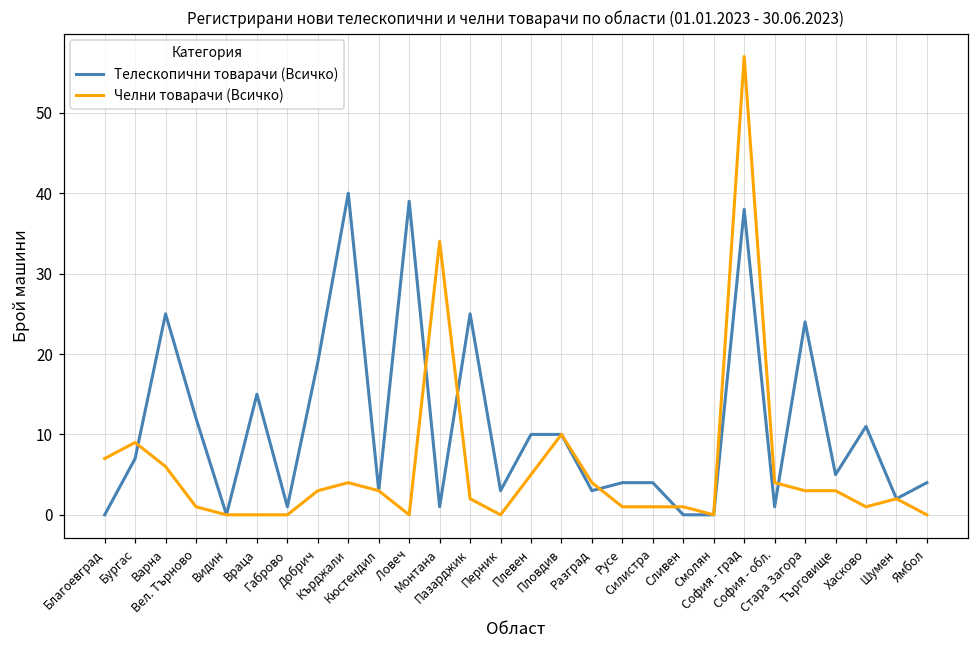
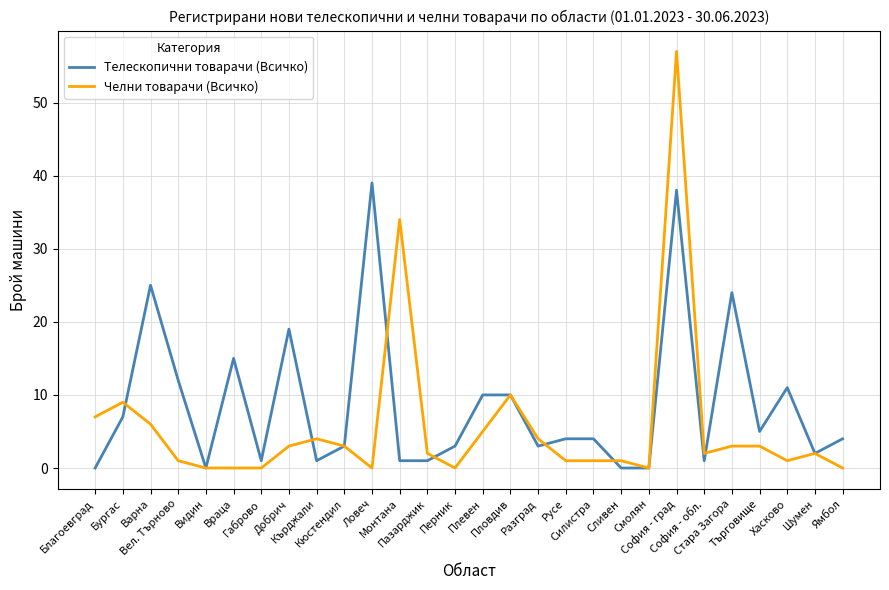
  {
    "Телескопични товарачи (Всичко)": {
      "Благоевград": 0,
      "Бургас": 7,
      "Варна": 25,
      "Вел. Търново": 12,
      "Враца": 15,
      "Габрово": 1,
      "Добрич": 19,
-     "Кърджали": 40,
+     "Кърджали": 1,
      "Ловеч": 39,
      "Монтана": 1,
-     "Пазарджик": 25,
+     "Пазарджик": 1,
      "Перник": 3,
      "Плевен": 10,
      "Разград": 3,
      "Русе": 4,
      "Силистра": 4,
      "Сливен": 0,
      "София - град": 38,
      "София - обл.": 1,
      "Стара Загора": 24,
      "Търговище": 5,
      "Хасково": 11,
      "Ямбол": 4
    },
    "Челни товарачи (Всичко)": {
      "Благоевград": 7,
      "Бургас": 9,
      "Варна": 6,
      "Вел. Търново": 1,
      "Враца": 0,
      "Габрово": 0,
      "Добрич": 3,
      "Кърджали": 4,
      "Ловеч": 0,
      "Монтана": 34,
      "Пазарджик": 2,
      "Перник": 0,
      "Плевен": 5,
      "Разград": 4,
      "Русе": 1,
      "Силистра": 1,
      "Сливен": 1,
      "София - град": 57,
-     "София - обл.": 4,
+     "София - обл.": 2,
      "Стара Загора": 3,
      "Търговище": 3,
      "Хасково": 1,
      "Ямбол": 0
    }
  }
